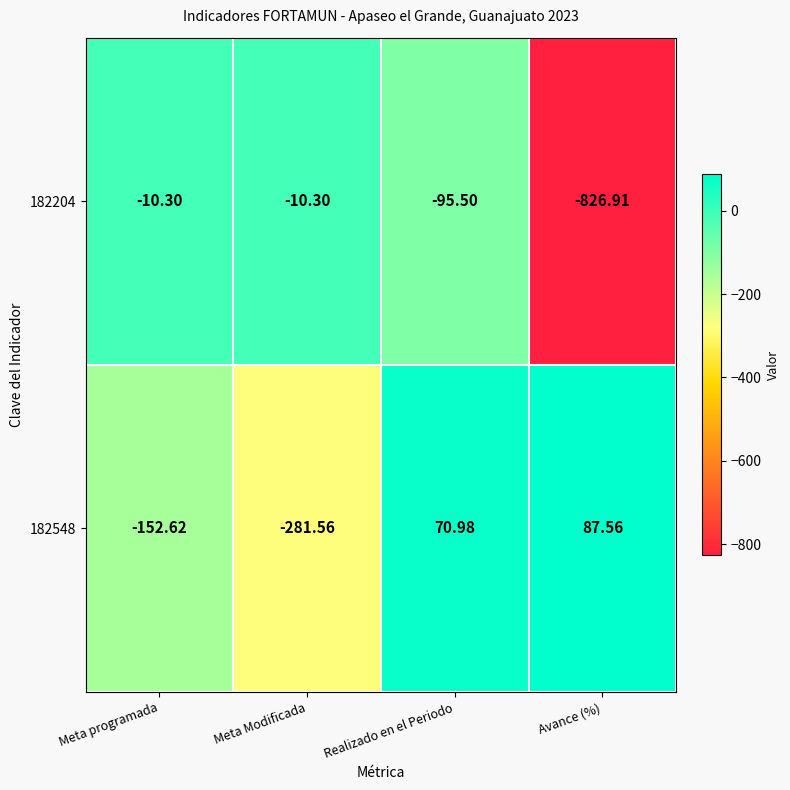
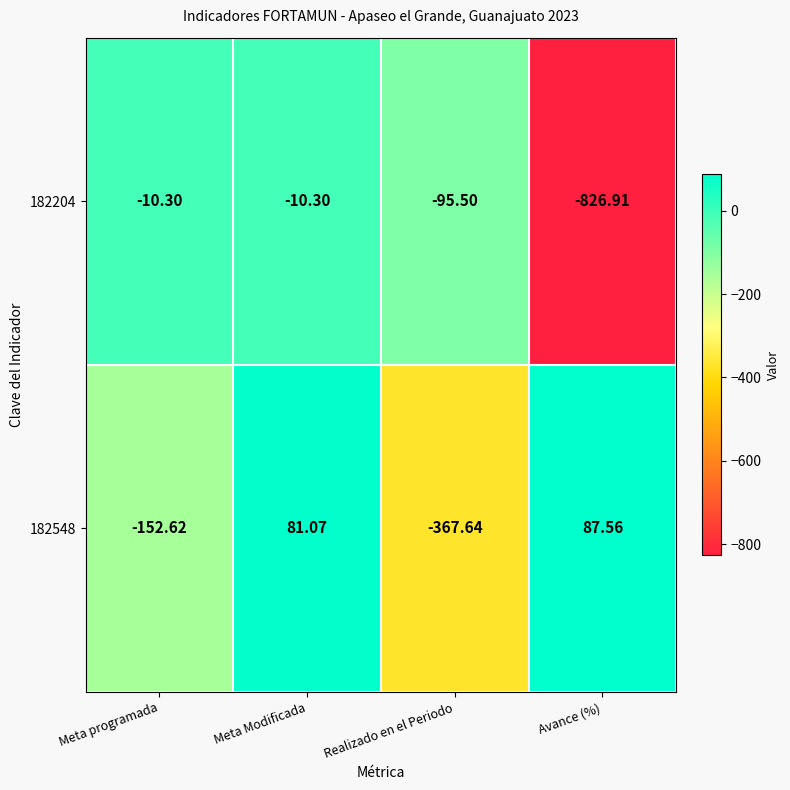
  {
    "182204": {
      "Meta programada": -10.30,
      "Meta Modificada": -10.30,
      "Realizado en el Periodo": -95.50,
      "Avance (%)": -826.91
    },
    "182548": {
      "Meta programada": -152.62,
-     "Meta Modificada": -281.56,
-     "Realizado en el Periodo": 70.98,
+     "Meta Modificada": 81.07,
+     "Realizado en el Periodo": -367.64,
      "Avance (%)": 87.56
    }
  }
